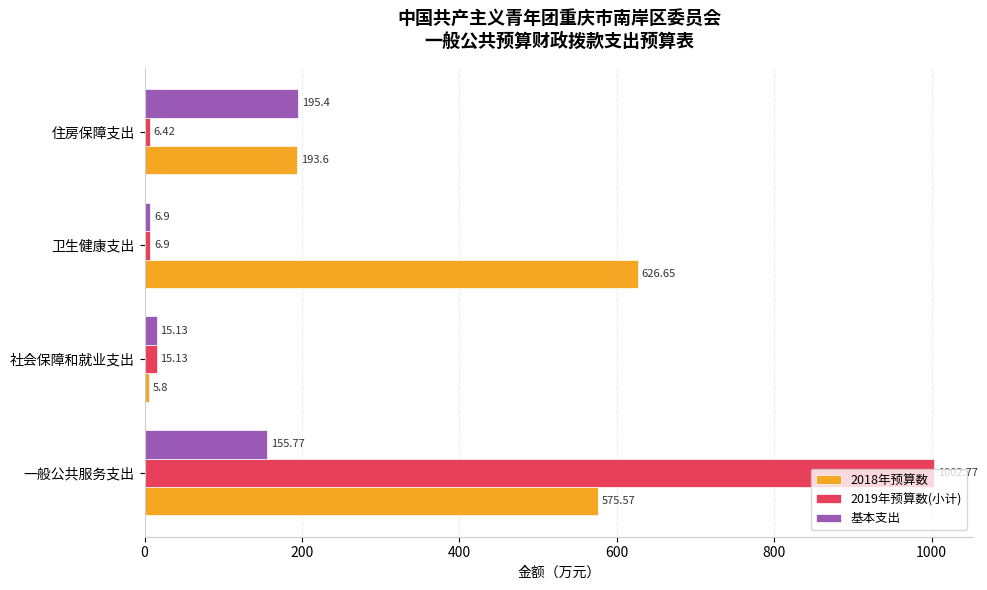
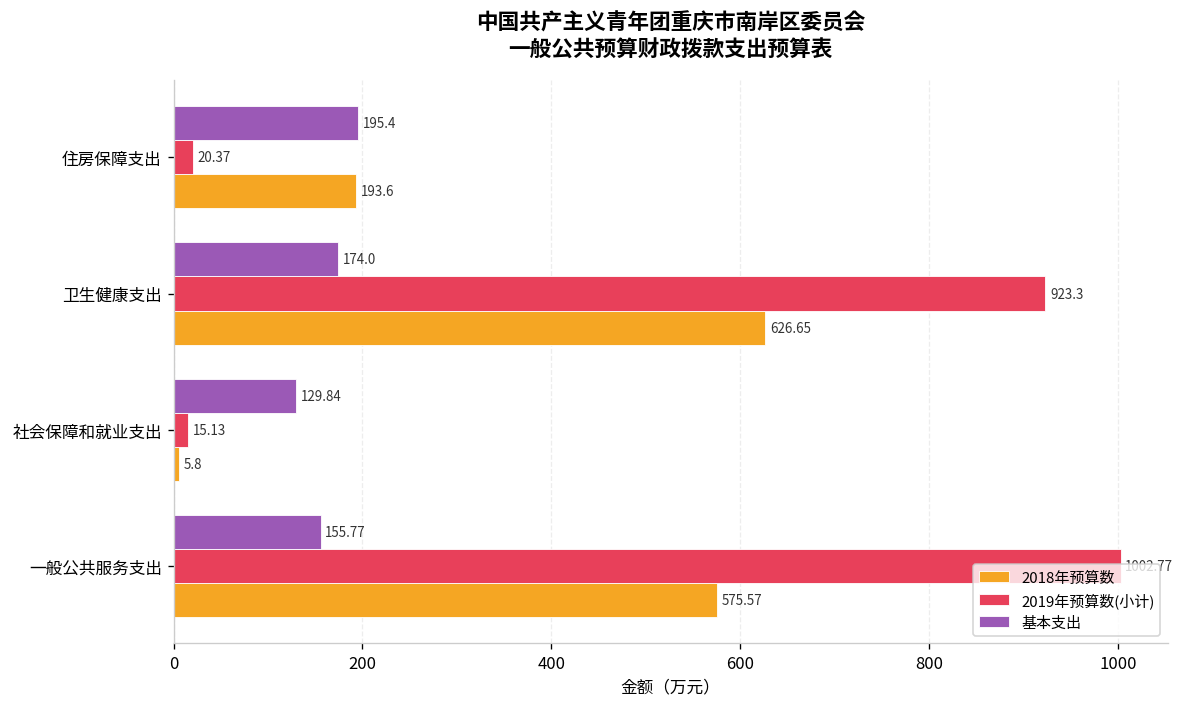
  {
    "2018年预算数": {
      "住房保障支出": 193.6,
      "卫生健康支出": 626.65,
      "社会保障和就业支出": 5.8,
      "一般公共服务支出": 575.57
    },
    "2019年预算数(小计)": {
-     "住房保障支出": 6.42,
-     "卫生健康支出": 6.9,
+     "住房保障支出": 20.37,
+     "卫生健康支出": 923.3,
      "社会保障和就业支出": 15.13
    },
    "基本支出": {
      "住房保障支出": 195.4,
-     "卫生健康支出": 6.9,
-     "社会保障和就业支出": 15.13,
+     "卫生健康支出": 174.0,
+     "社会保障和就业支出": 129.84,
      "一般公共服务支出": 155.77
    }
  }
